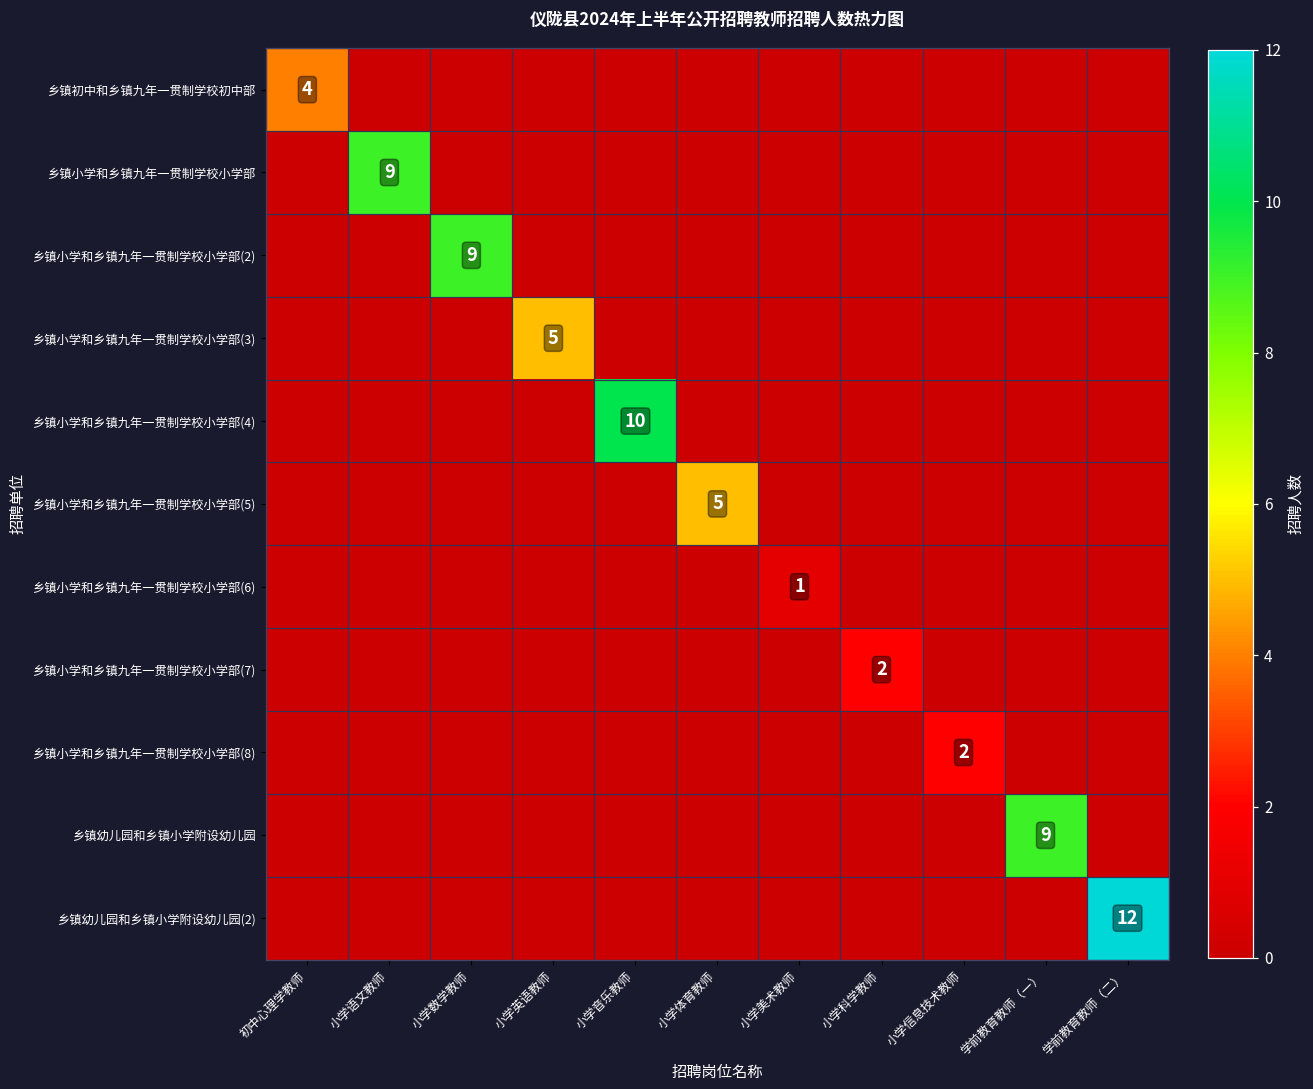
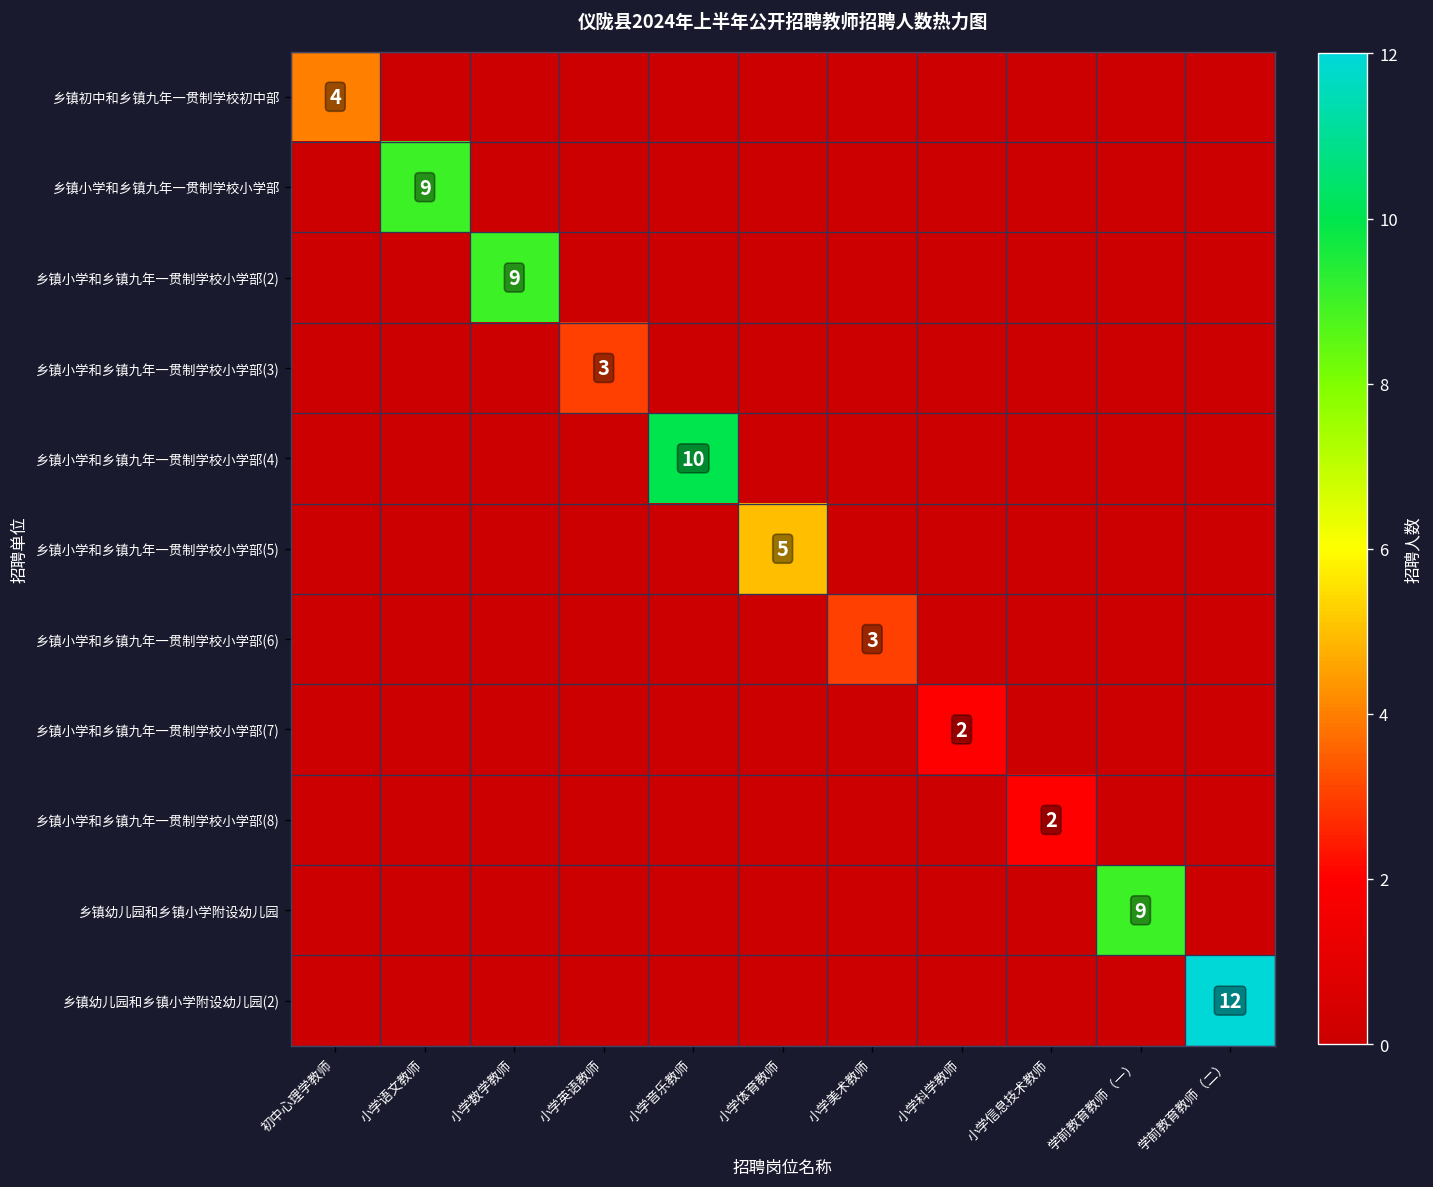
  {
    "乡镇小学和乡镇九年一贯制学校小学部(3)": {
-     "小学英语教师": 5
+     "小学英语教师": 3
    },
    "乡镇小学和乡镇九年一贯制学校小学部(6)": {
-     "小学美术教师": 1
+     "小学美术教师": 3
    }
  }
